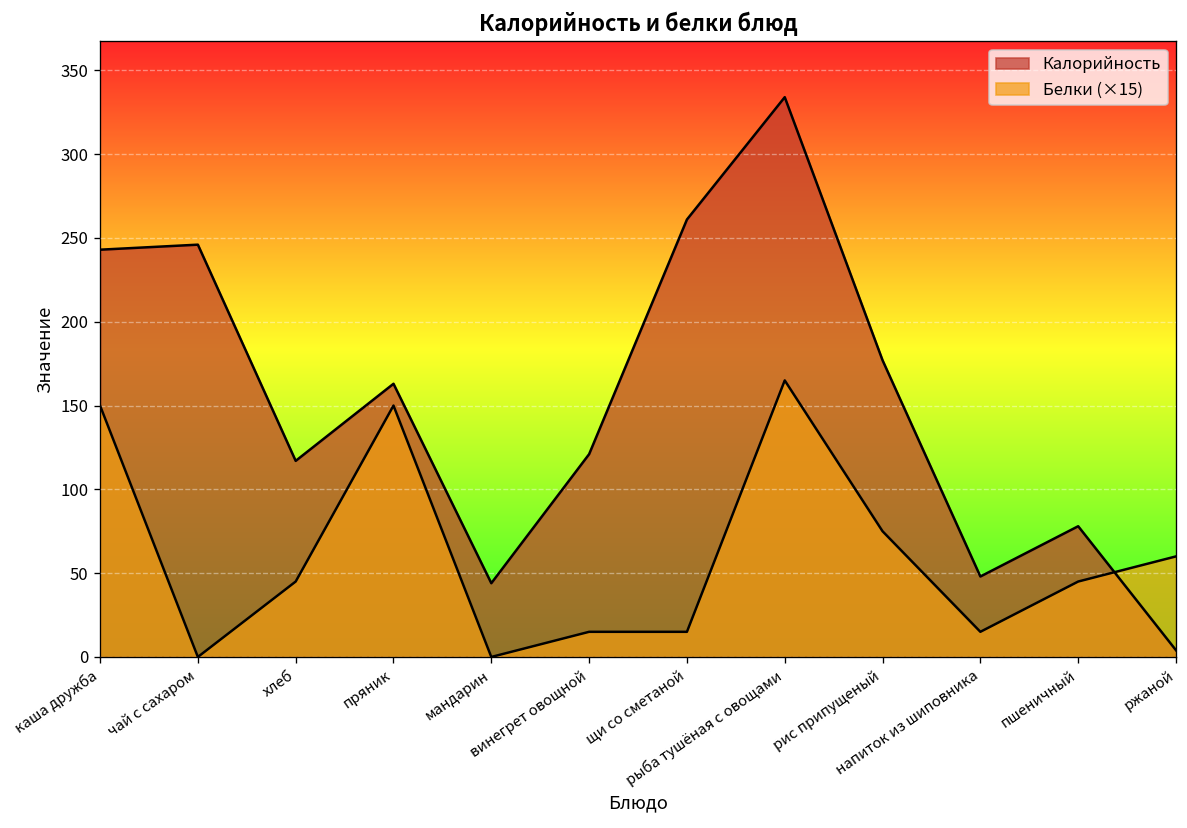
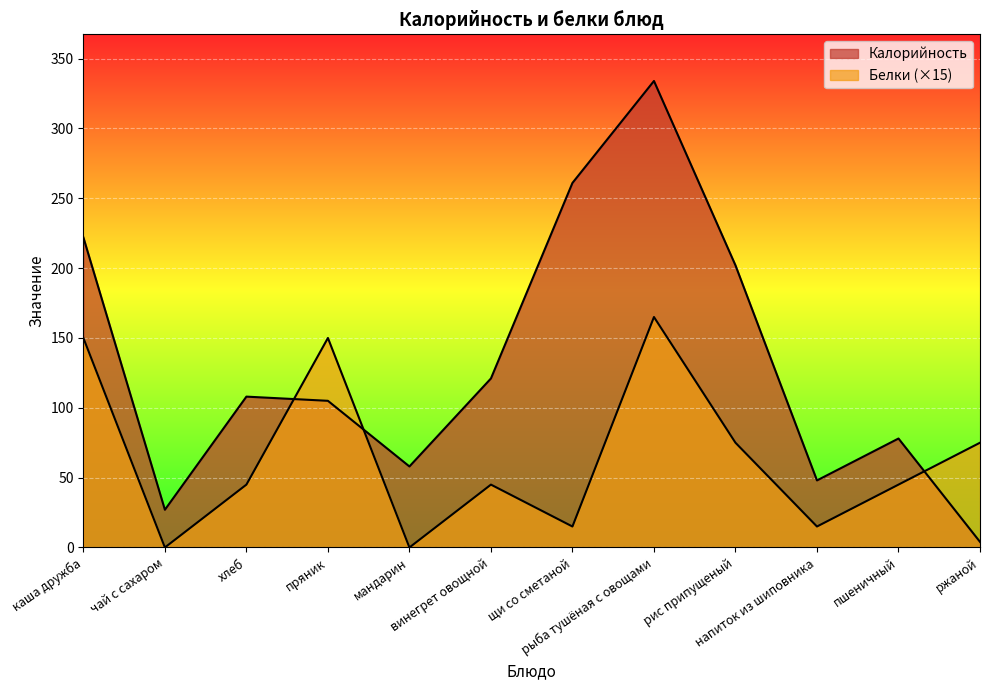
  {
    "Калорийность": {
-     "каша дружба": 243,
-     "чай с сахаром": 246,
-     "хлеб": 117,
-     "пряник": 163,
-     "мандарин": 44,
+     "каша дружба": 222,
+     "чай с сахаром": 27,
+     "хлеб": 108,
+     "пряник": 105,
+     "мандарин": 58,
      "винегрет овощной": 121,
      "щи со сметаной": 261,
      "рыба тушёная с овощами": 334,
-     "рис припущеный": 177,
+     "рис припущеный": 202,
      "напиток из шиповника": 48,
      "пшеничный": 78,
      "ржаной": 4
    },
    "Белки (×15)": {
      "каша дружба": 150,
      "чай с сахаром": 0,
      "хлеб": 45,
      "пряник": 150,
      "мандарин": 0,
-     "винегрет овощной": 15,
+     "винегрет овощной": 45,
      "щи со сметаной": 15,
      "рыба тушёная с овощами": 165,
      "рис припущеный": 75,
      "напиток из шиповника": 15,
      "пшеничный": 45,
-     "ржаной": 60
+     "ржаной": 75
    }
  }
